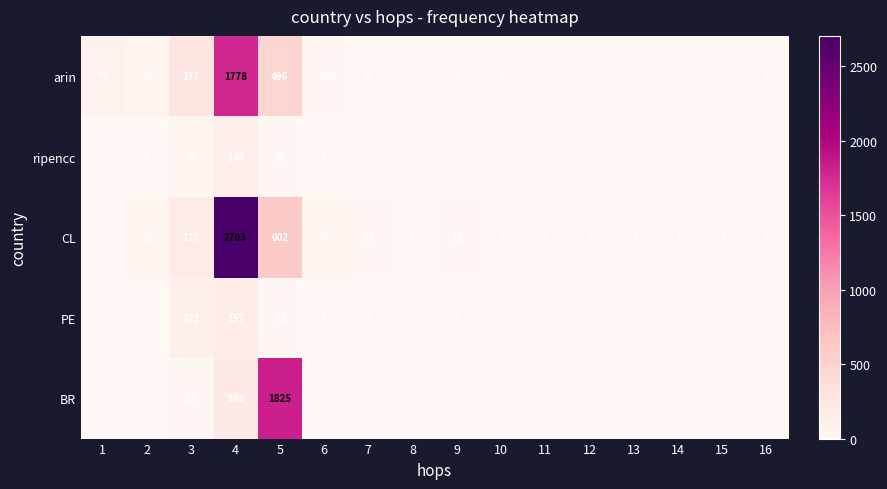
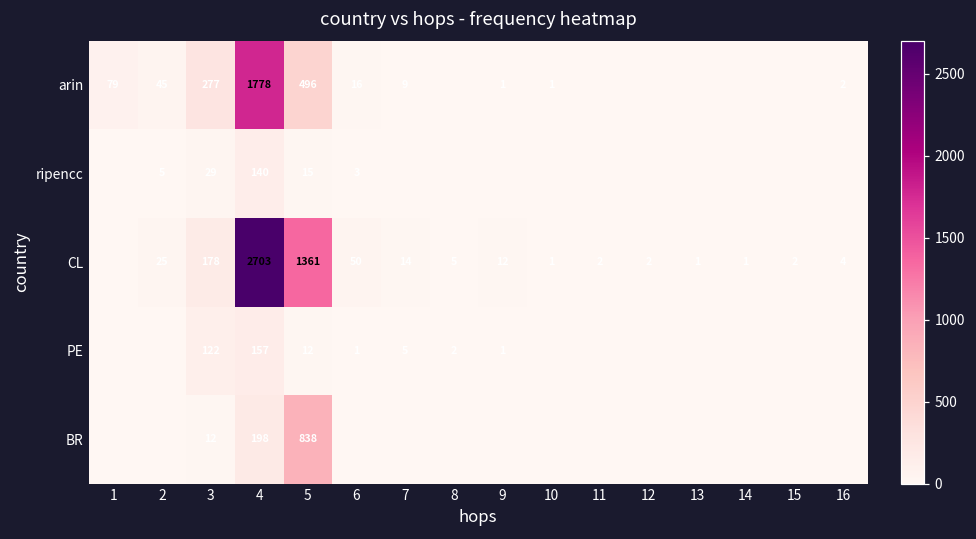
  {
    "arin": {
      "4": 1778
    },
    "CL": {
      "4": 2703,
-     "5": 602
+     "5": 1361
    },
    "BR": {
-     "5": 1825
+     "5": 838
    }
  }
